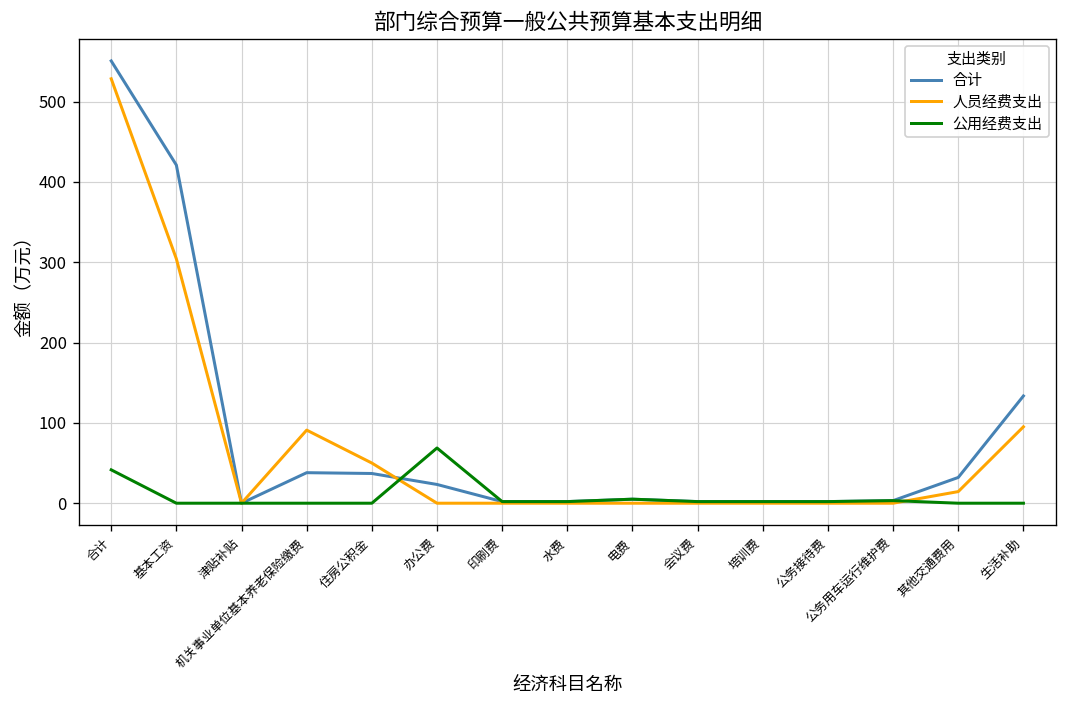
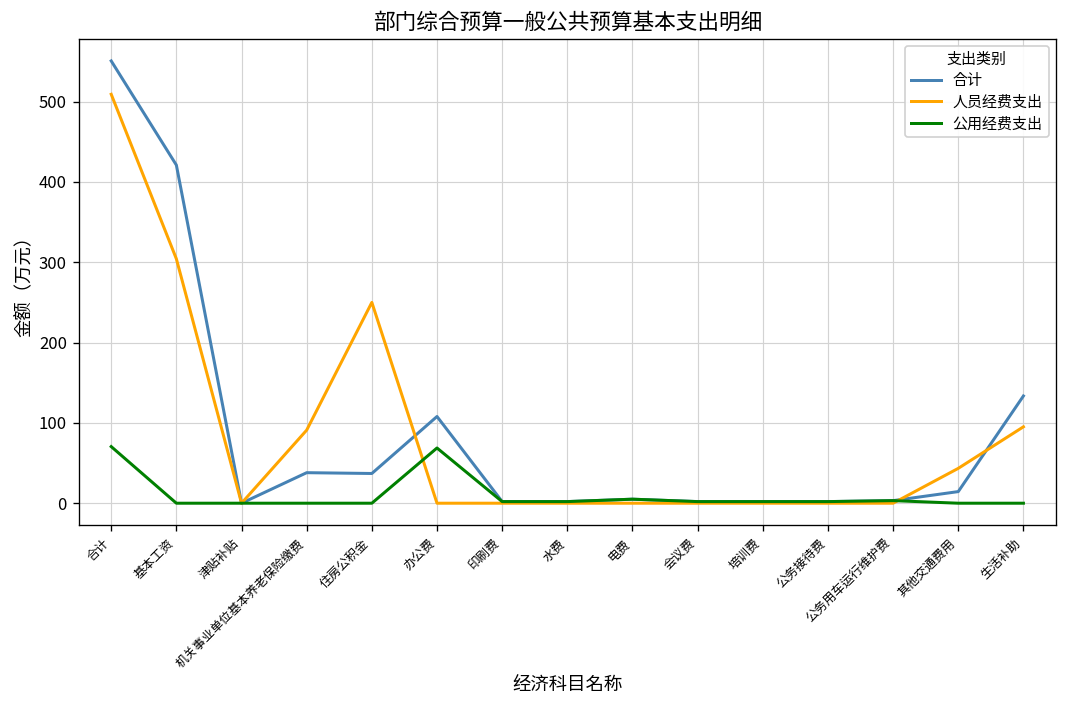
  {
    "合计": {
      "合计": 550,
      "基本工资": 420,
      "机关事业单位基本养老保险缴费": 40,
      "住房公积金": 40,
-     "办公费": 20,
-     "其他交通费用": 30,
+     "办公费": 110,
+     "其他交通费用": 10,
      "生活补助": 130
    },
    "人员经费支出": {
-     "合计": 530,
+     "合计": 510,
      "基本工资": 300,
      "机关事业单位基本养老保险缴费": 90,
-     "住房公积金": 50,
+     "住房公积金": 250,
      "办公费": 0,
      "电费": 0,
-     "其他交通费用": 10,
+     "其他交通费用": 40,
      "生活补助": 100
    },
    "公用经费支出": {
-     "合计": 40,
+     "合计": 70,
      "基本工资": 0,
      "机关事业单位基本养老保险缴费": 0,
      "住房公积金": 0,
      "办公费": 70,
      "其他交通费用": 0,
      "生活补助": 0
    }
  }
